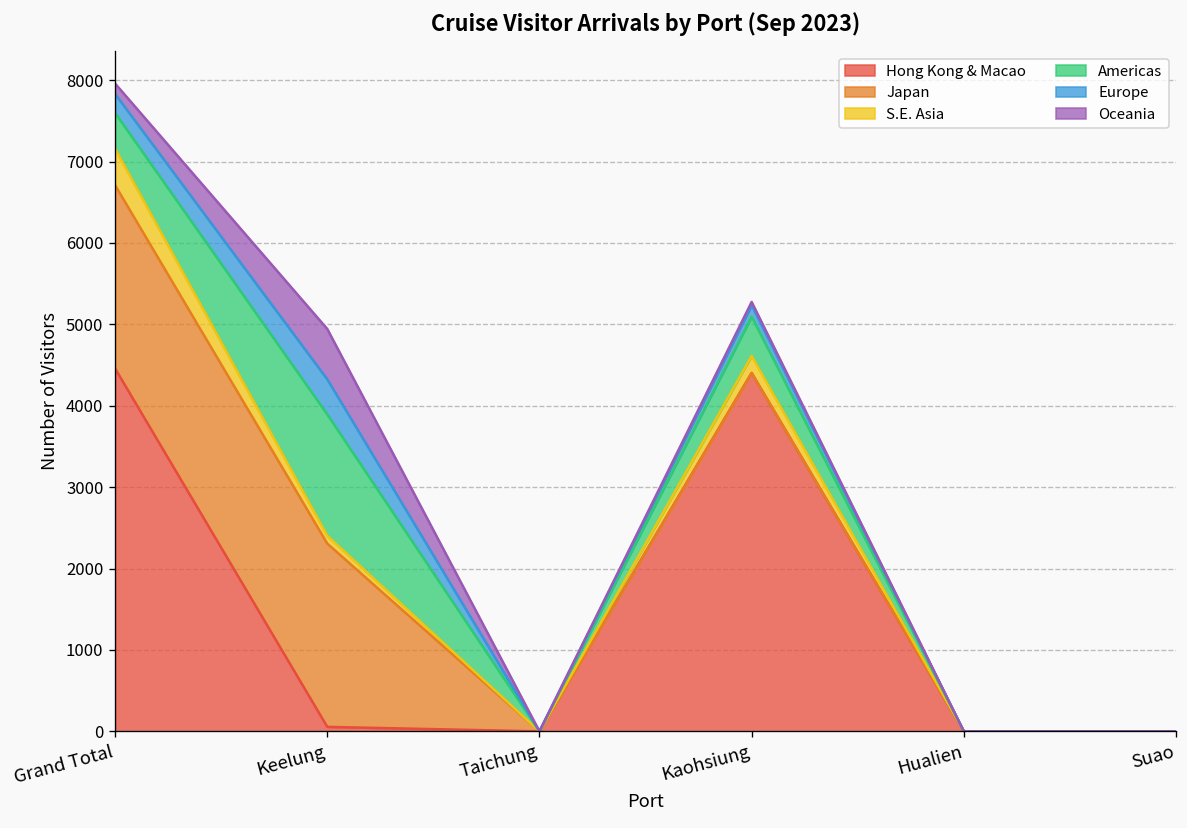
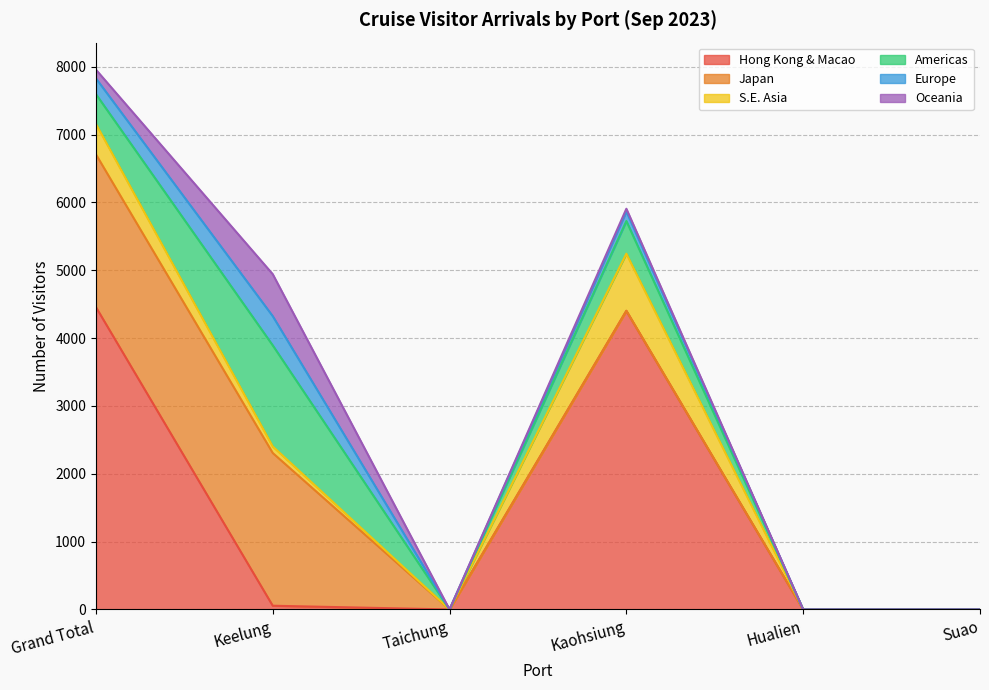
  {
    "S.E. Asia": {
      "Grand Total": 400,
      "Keelung": 100,
-     "Kaohsiung": 200
+     "Kaohsiung": 800
    },
    "Americas": {
      "Grand Total": 400,
      "Keelung": 1500,
      "Kaohsiung": 500
    },
    "Europe": {
      "Grand Total": 200,
      "Keelung": 400,
      "Kaohsiung": 100
    },
    "Oceania": {
      "Grand Total": 100,
      "Keelung": 600,
      "Kaohsiung": 0
    }
  }
